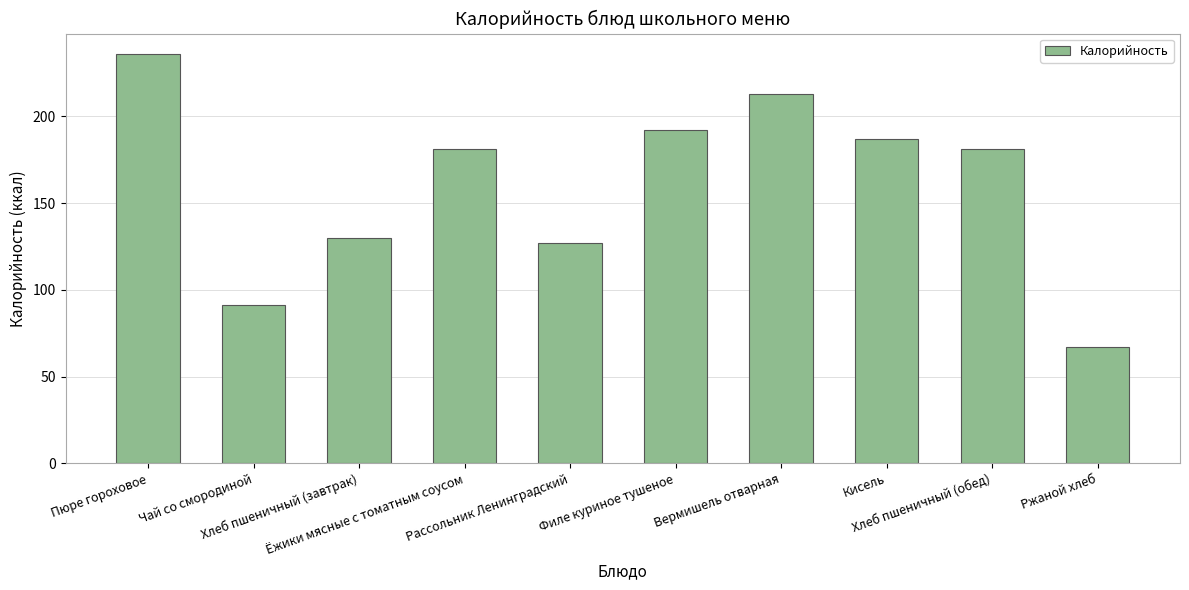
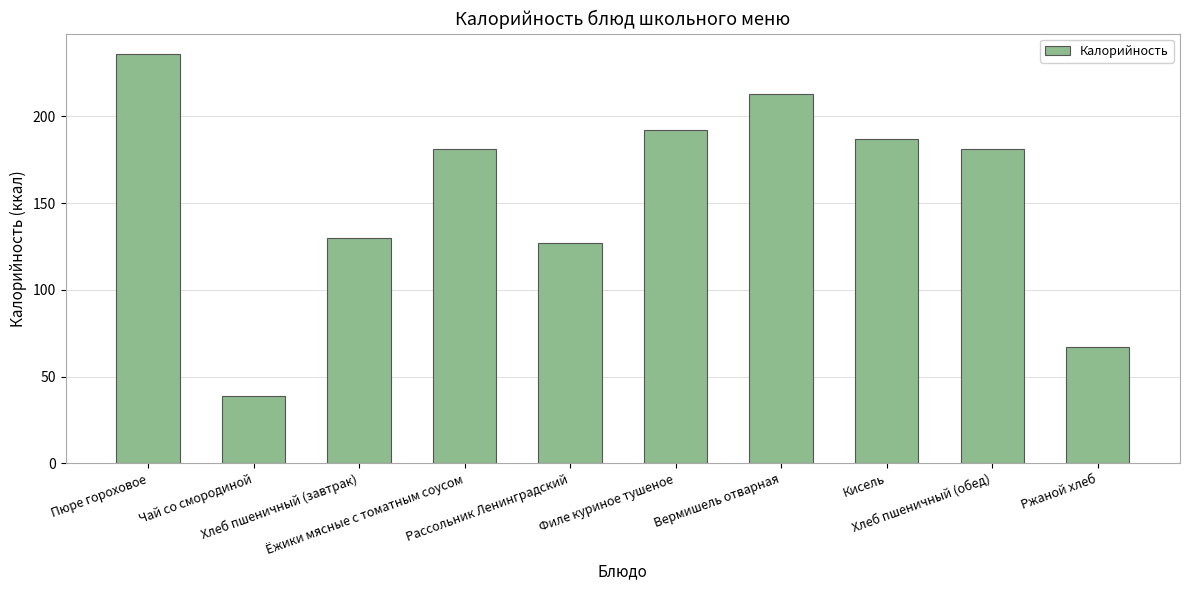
  {
    "Пюре гороховое": 236,
-   "Чай со смородиной": 91,
+   "Чай со смородиной": 39,
    "Хлеб пшеничный (завтрак)": 130,
    "Ёжики мясные с томатным соусом": 181,
    "Рассольник Ленинградский": 127,
    "Филе куриное тушеное": 192,
    "Вермишель отварная": 213,
    "Кисель": 187,
    "Хлеб пшеничный (обед)": 181,
    "Ржаной хлеб": 67
  }
